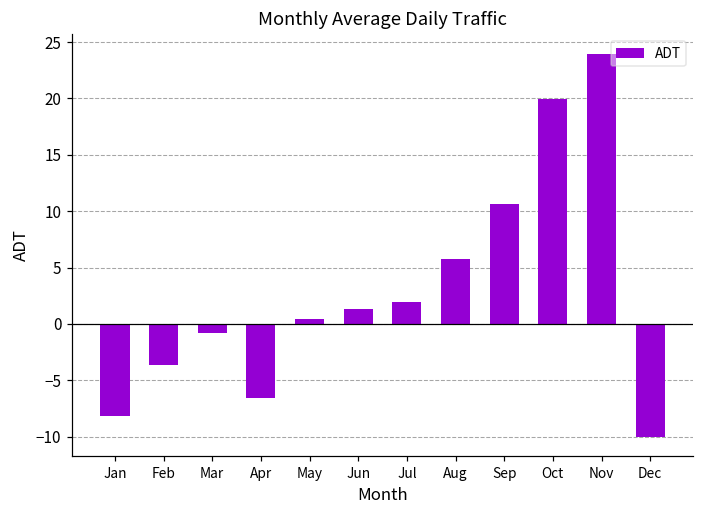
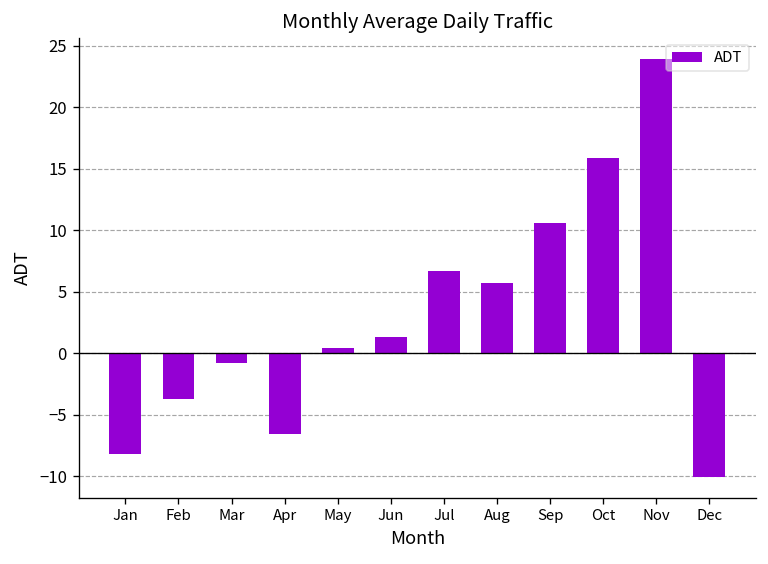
  {
    "Jan": -8.2,
    "Feb": -3.7,
    "Mar": -0.8,
    "Apr": -6.5,
    "May": 0.5,
    "Jun": 1.3,
-   "Jul": 1.9,
+   "Jul": 6.7,
    "Aug": 5.7,
    "Sep": 10.6,
-   "Oct": 20.0,
+   "Oct": 15.9,
    "Nov": 24.0,
    "Dec": -10.0
  }
